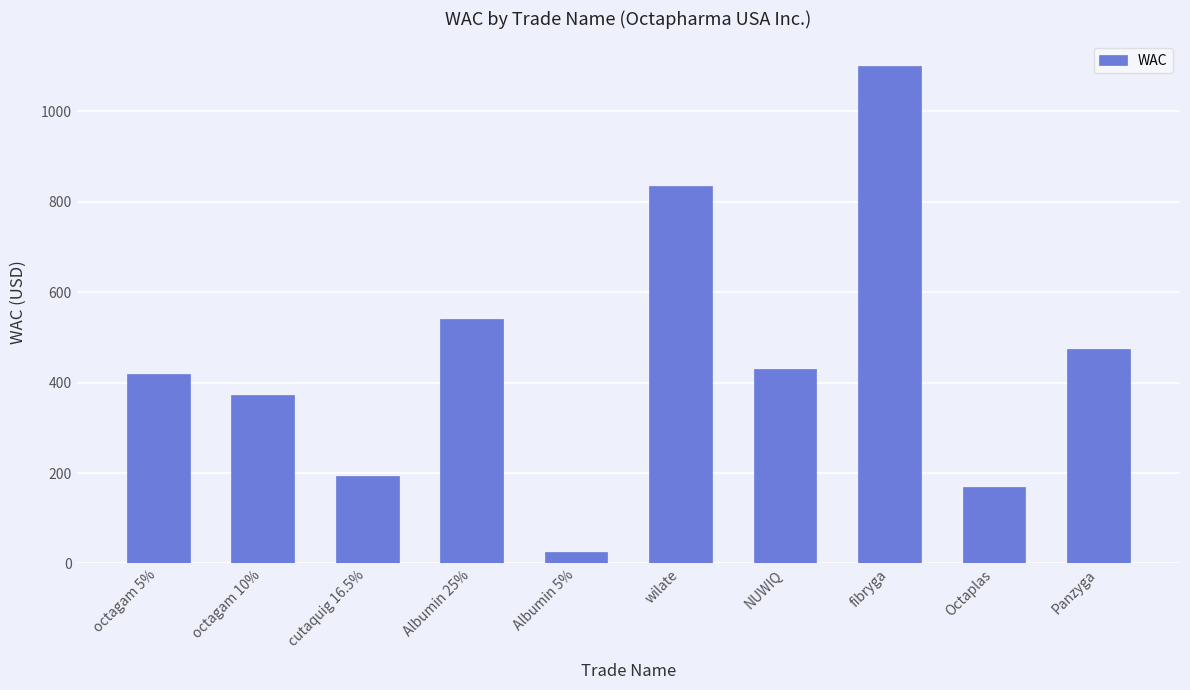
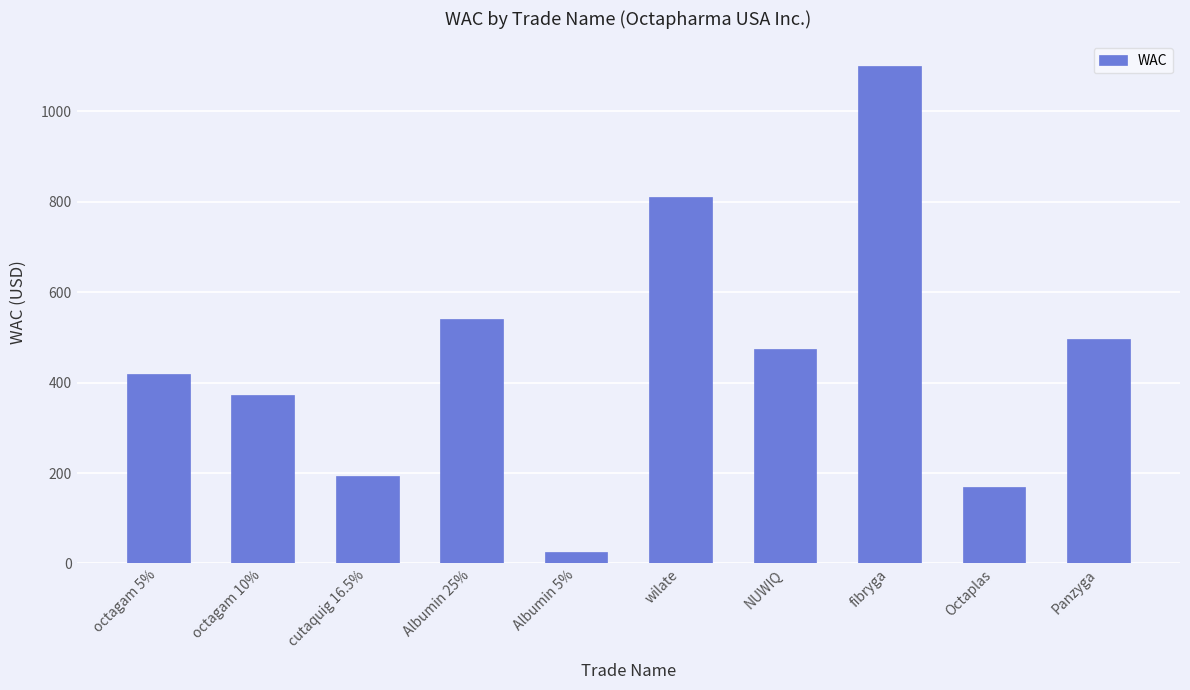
  {
    "octagam 5%": 420,
    "octagam 10%": 370,
    "cutaquig 16.5%": 190,
    "Albumin 25%": 540,
    "Albumin 5%": 30,
-   "wilate": 840,
-   "NUWIQ": 430,
+   "wilate": 810,
+   "NUWIQ": 480,
    "fibryga": 1100,
    "Octaplas": 170,
-   "Panzyga": 470
+   "Panzyga": 500
  }
